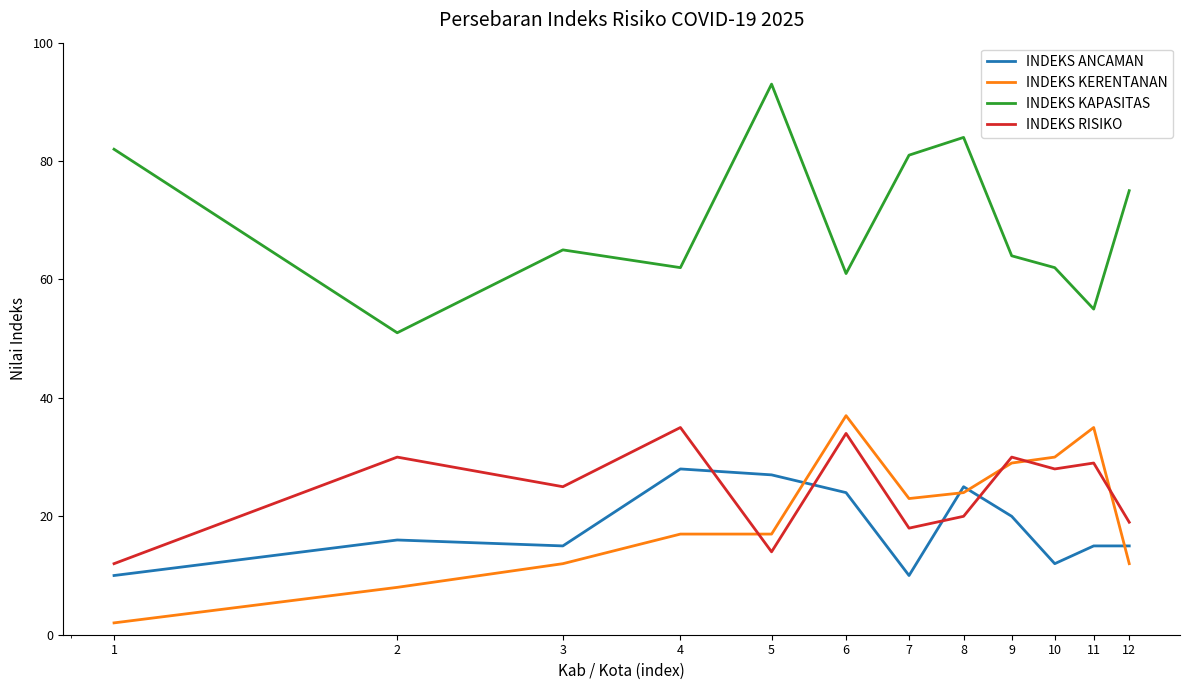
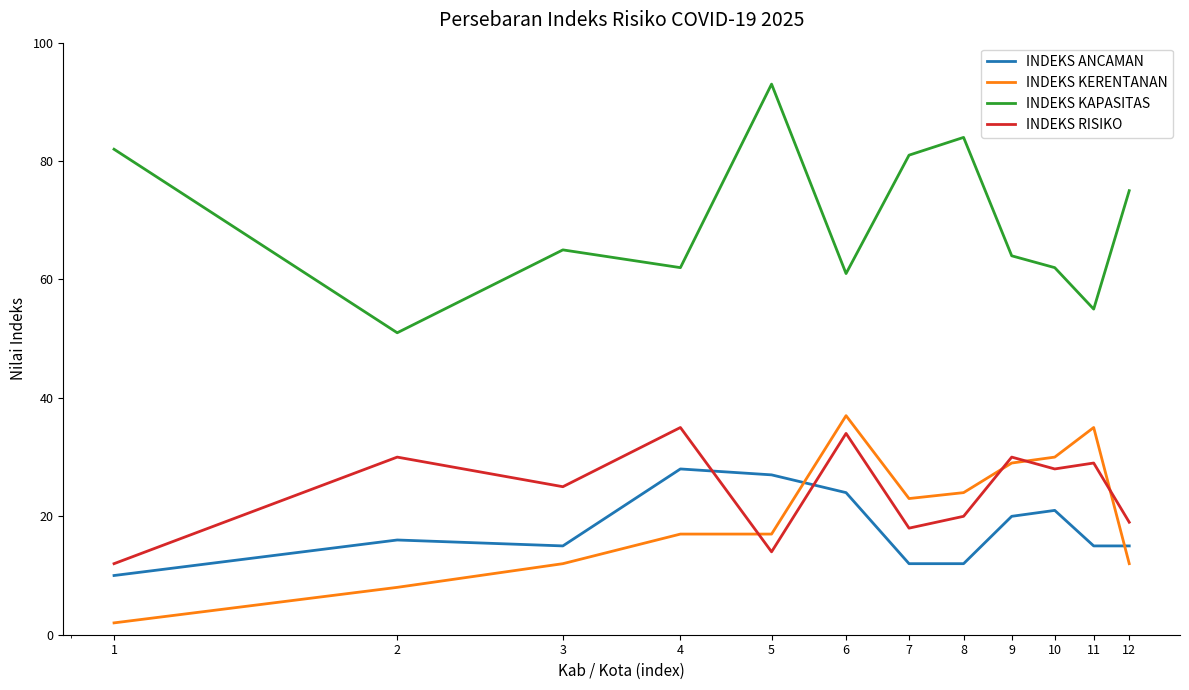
  {
    "INDEKS ANCAMAN": {
      "1": 10,
      "2": 16,
      "3": 15,
      "4": 28,
      "5": 27,
      "6": 24,
-     "7": 10,
-     "8": 25,
+     "7": 12,
+     "8": 12,
      "9": 20,
-     "10": 12,
+     "10": 21,
      "11": 15,
      "12": 15
    },
    "INDEKS KERENTANAN": {
      "1": 2,
      "2": 8,
      "3": 12,
      "4": 17,
      "5": 17,
      "6": 37,
      "7": 23,
      "8": 24,
      "9": 29,
      "10": 30,
      "11": 35,
      "12": 12
    },
    "INDEKS KAPASITAS": {
      "1": 82,
      "2": 51,
      "3": 65,
      "4": 62,
      "5": 93,
      "6": 61,
      "7": 81,
      "8": 84,
      "9": 64,
      "10": 62,
      "11": 55,
      "12": 75
    },
    "INDEKS RISIKO": {
      "1": 12,
      "2": 30,
      "3": 25,
      "4": 35,
      "5": 14,
      "6": 34,
      "7": 18,
      "8": 20,
      "9": 30,
      "10": 28,
      "11": 29,
      "12": 19
    }
  }
